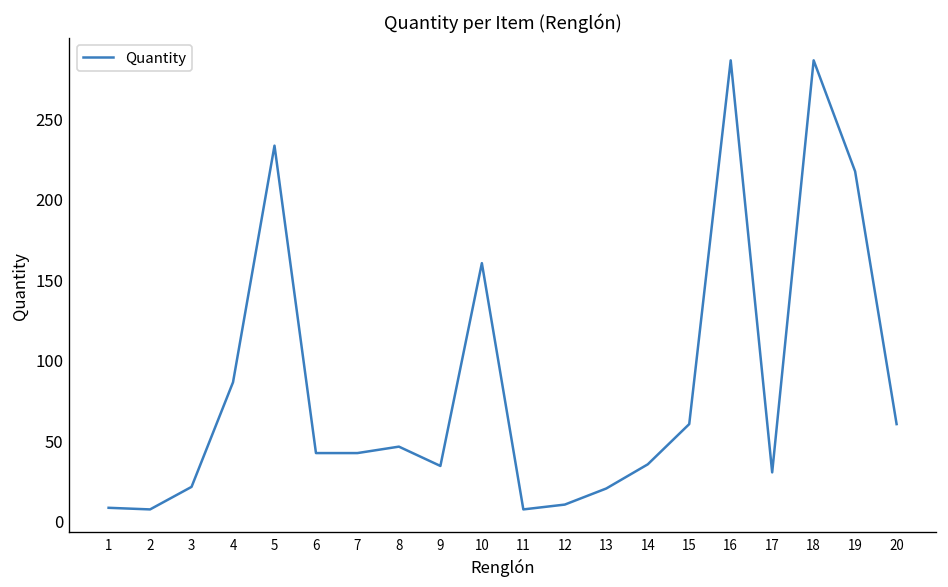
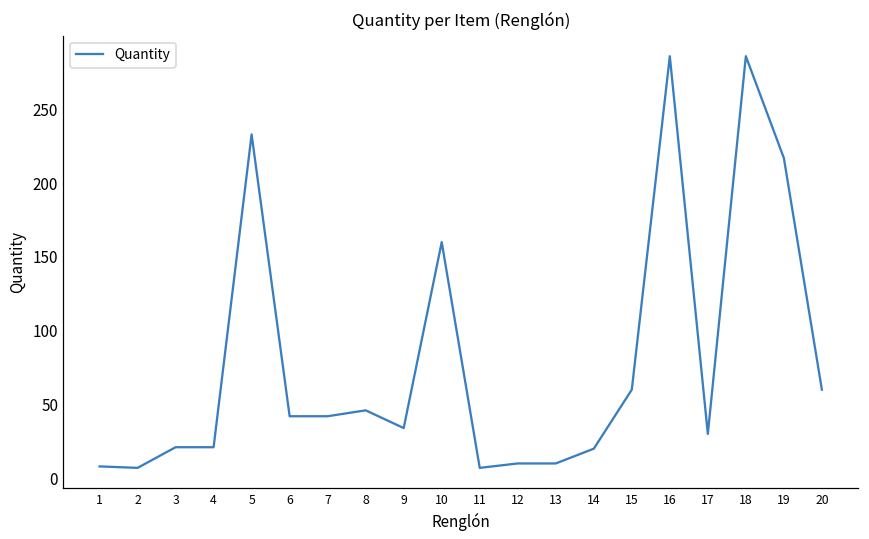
  {
    "1": 8,
    "2": 7,
    "3": 21,
-   "4": 86,
+   "4": 21,
    "5": 233,
    "6": 42,
    "7": 42,
    "8": 46,
    "9": 34,
    "10": 160,
    "11": 7,
    "12": 10,
-   "13": 20,
-   "14": 35,
+   "13": 10,
+   "14": 20,
    "15": 60,
    "16": 286,
    "17": 30,
    "18": 286,
    "19": 217,
    "20": 60
  }
